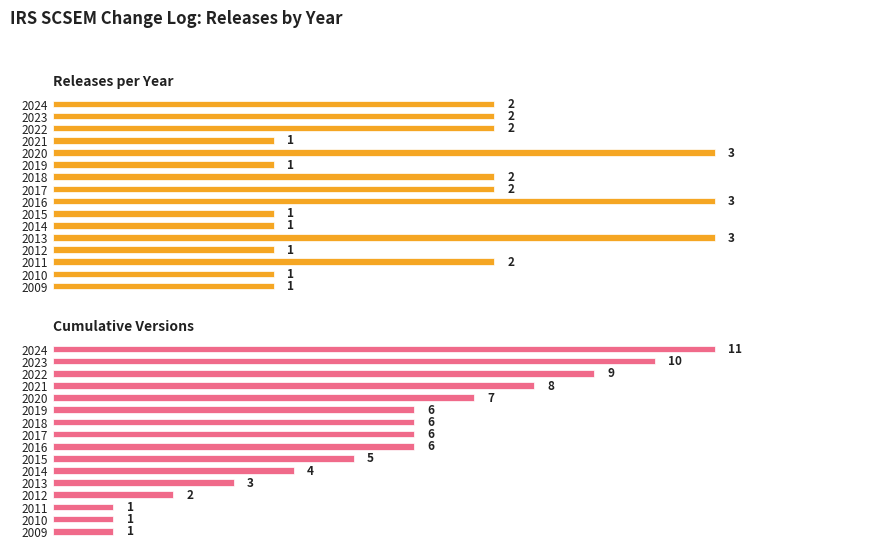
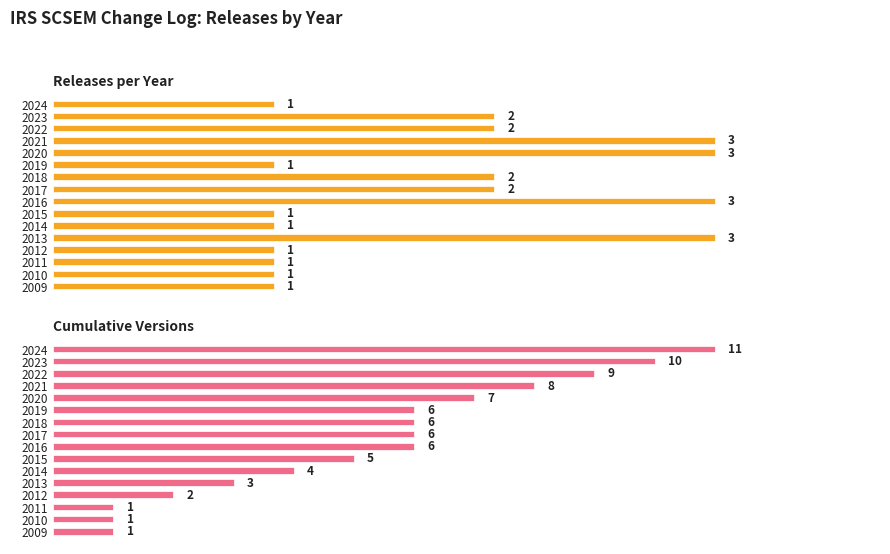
  {
    "Releases per Year": {
-     "2024": 2,
+     "2024": 1,
      "2023": 2,
      "2022": 2,
-     "2021": 1,
+     "2021": 3,
      "2020": 3,
      "2019": 1,
      "2018": 2,
      "2017": 2,
      "2016": 3,
      "2015": 1,
      "2014": 1,
      "2013": 3,
      "2012": 1,
-     "2011": 2,
+     "2011": 1,
      "2010": 1,
      "2009": 1
    },
    "Cumulative Versions": {
      "2024": 11,
      "2023": 10,
      "2022": 9,
      "2021": 8,
      "2020": 7,
      "2019": 6,
      "2018": 6,
      "2017": 6,
      "2016": 6,
      "2015": 5,
      "2014": 4,
      "2013": 3,
      "2012": 2,
      "2011": 1,
      "2010": 1,
      "2009": 1
    }
  }
